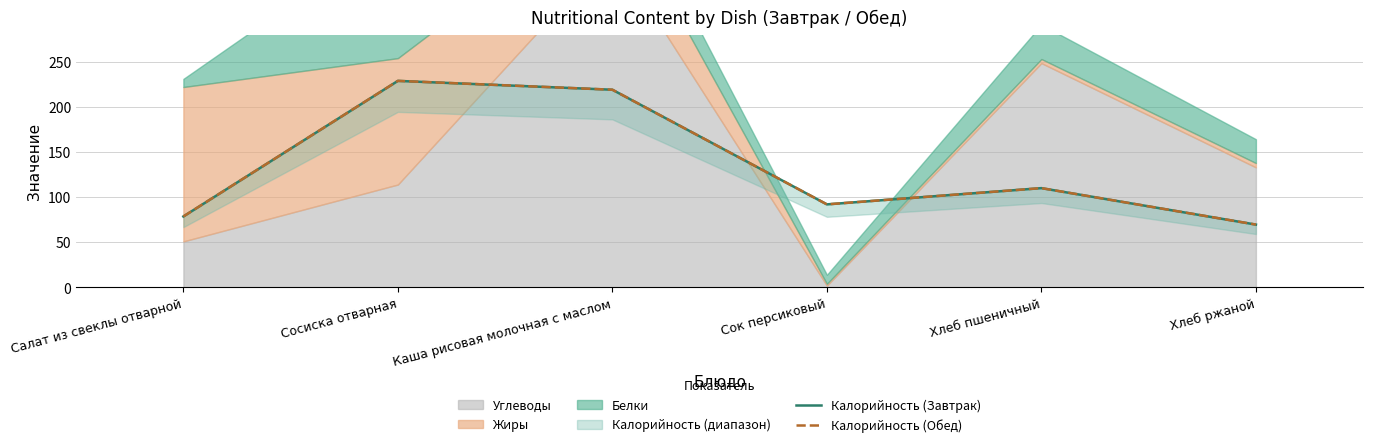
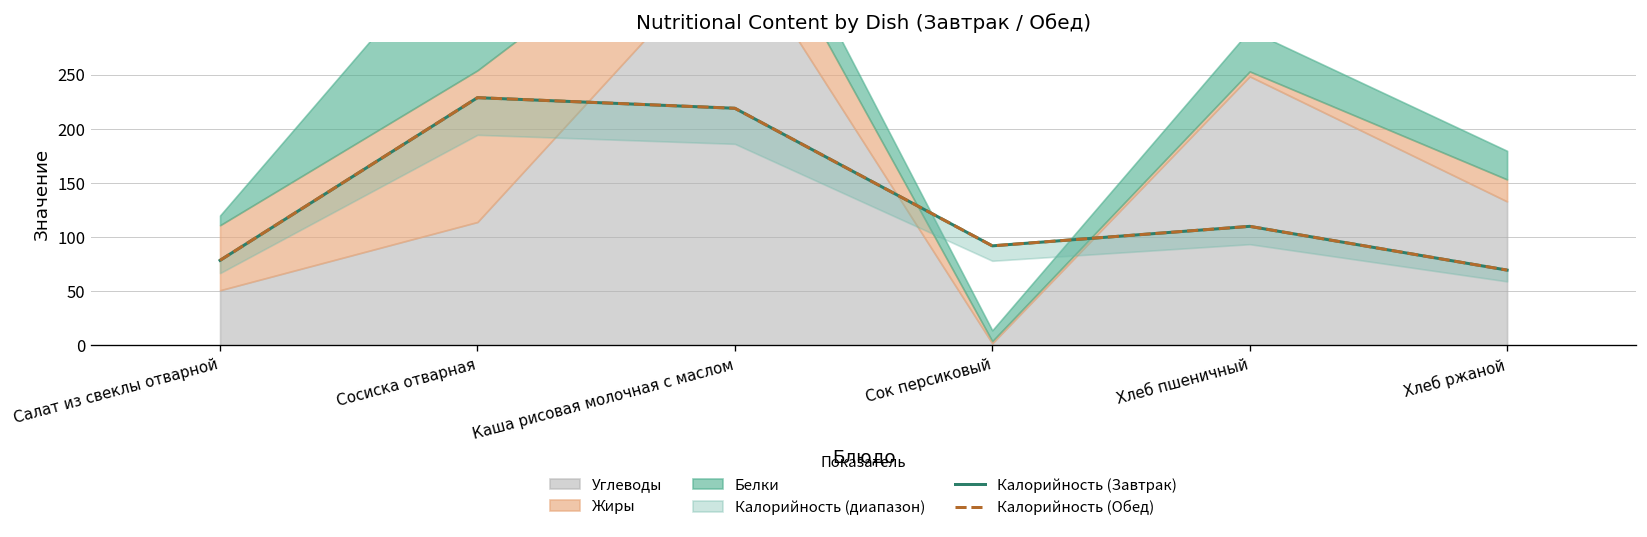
  {
    "Жиры": {
-     "Салат из свеклы отварной": 170,
+     "Салат из свеклы отварной": 60,
      "Сосиска отварная": 140,
      "Хлеб пшеничный": 0,
-     "Хлеб ржаной": 0
+     "Хлеб ржаной": 20
    }
  }
